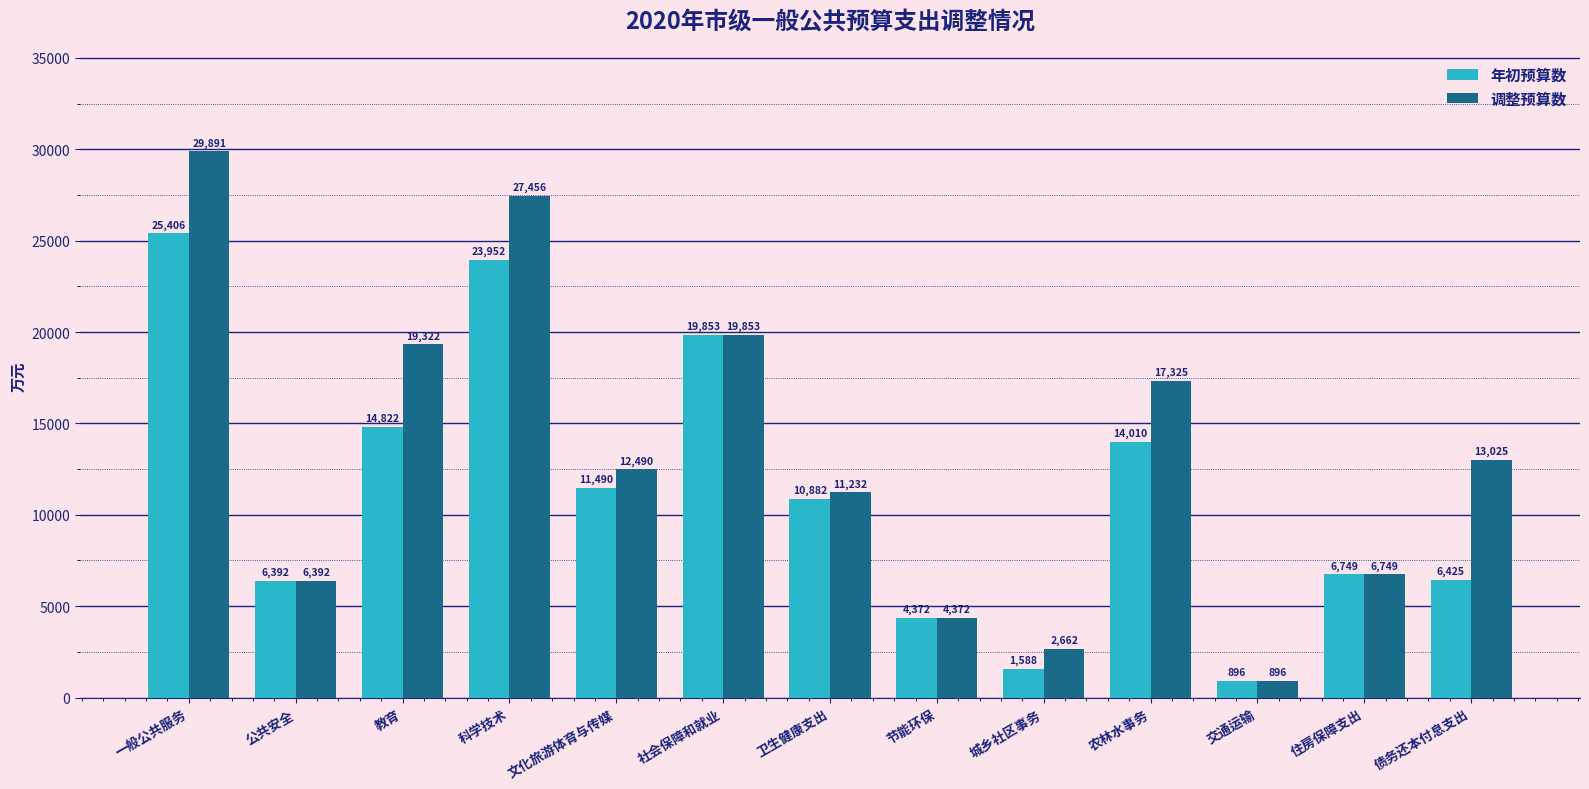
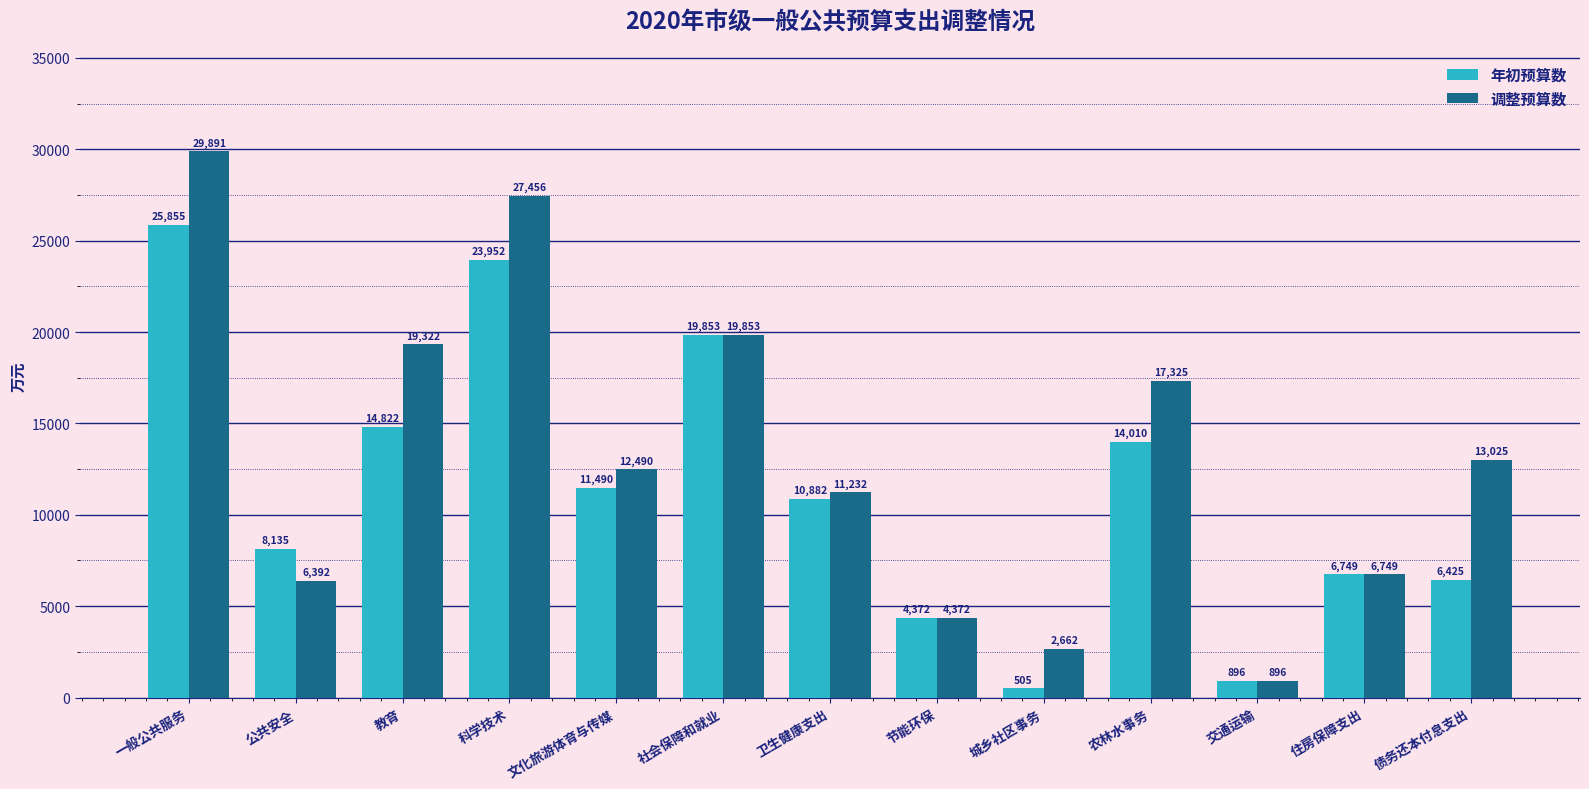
  {
    "年初预算数": {
-     "一般公共服务": "25,406",
-     "公共安全": "6,392",
+     "一般公共服务": "25,855",
+     "公共安全": "8,135",
      "教育": "14,822",
      "科学技术": "23,952",
      "文化旅游体育与传媒": "11,490",
      "社会保障和就业": "19,853",
      "卫生健康支出": "10,882",
      "节能环保": "4,372",
-     "城乡社区事务": "1,588",
+     "城乡社区事务": "505",
      "农林水事务": "14,010",
      "交通运输": "896",
      "住房保障支出": "6,749",
      "债务还本付息支出": "6,425"
    },
    "调整预算数": {
      "一般公共服务": "29,891",
      "公共安全": "6,392",
      "教育": "19,322",
      "科学技术": "27,456",
      "文化旅游体育与传媒": "12,490",
      "社会保障和就业": "19,853",
      "卫生健康支出": "11,232",
      "节能环保": "4,372",
      "城乡社区事务": "2,662",
      "农林水事务": "17,325",
      "交通运输": "896",
      "住房保障支出": "6,749",
      "债务还本付息支出": "13,025"
    }
  }
